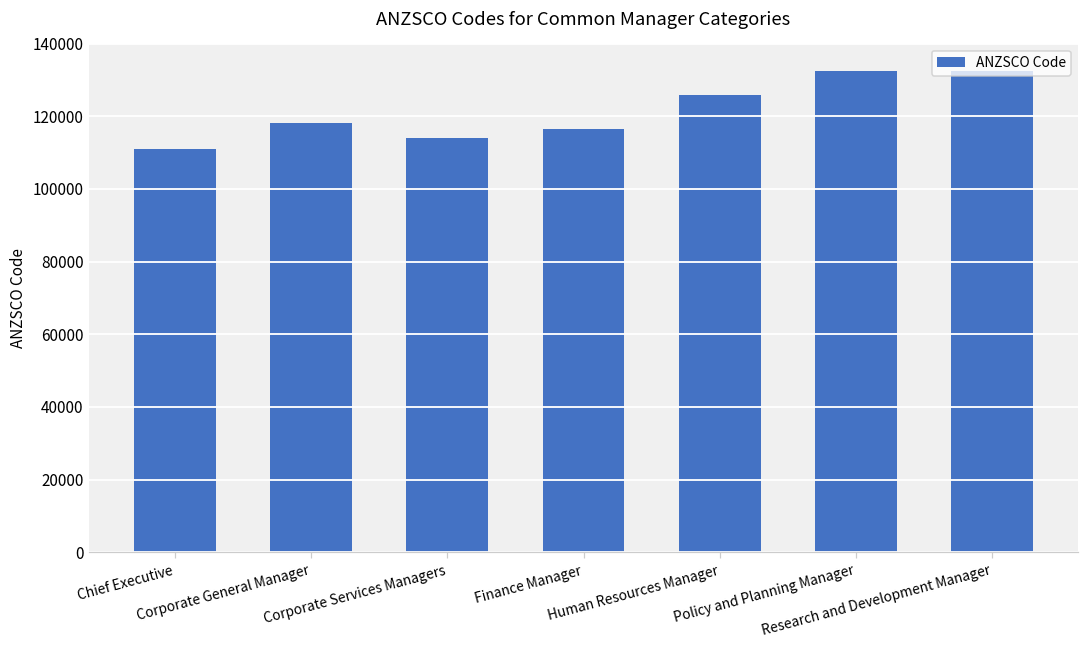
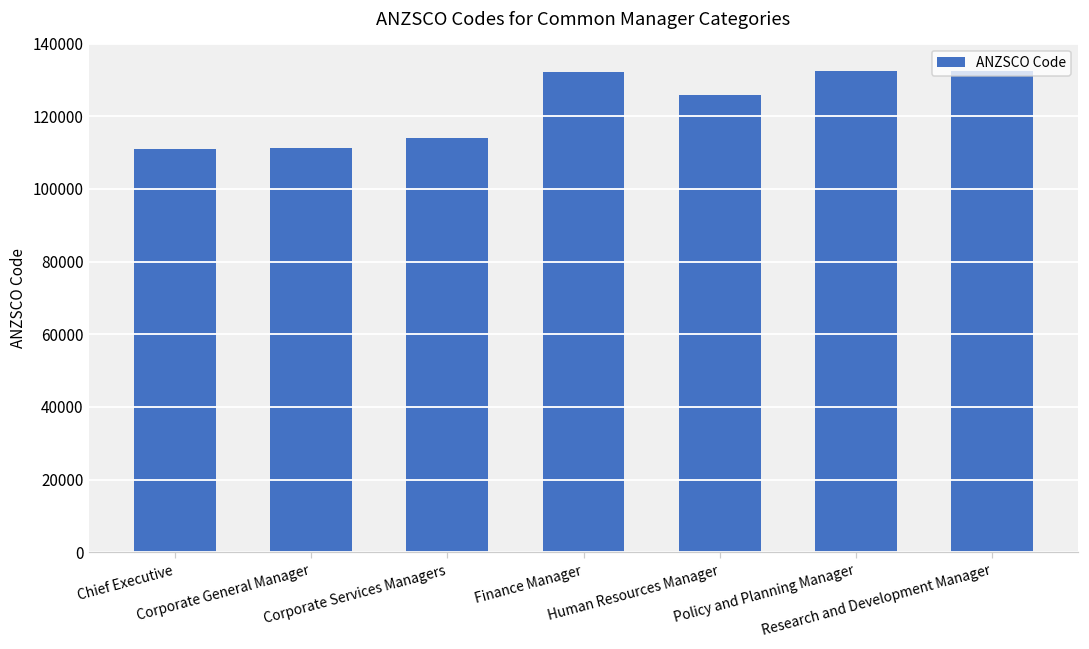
  {
    "Chief Executive": 111000,
-   "Corporate General Manager": 118000,
+   "Corporate General Manager": 111000,
    "Corporate Services Managers": 114000,
-   "Finance Manager": 117000,
+   "Finance Manager": 132000,
    "Human Resources Manager": 126000,
    "Policy and Planning Manager": 132000
  }
